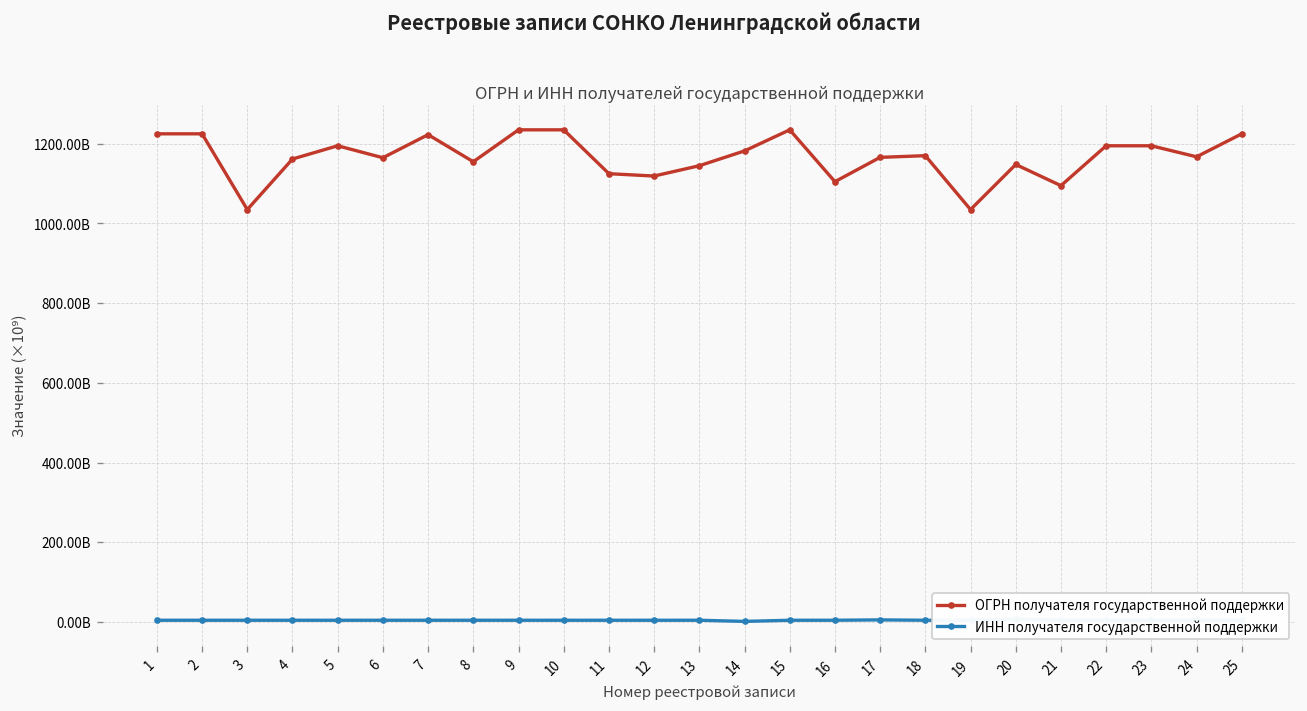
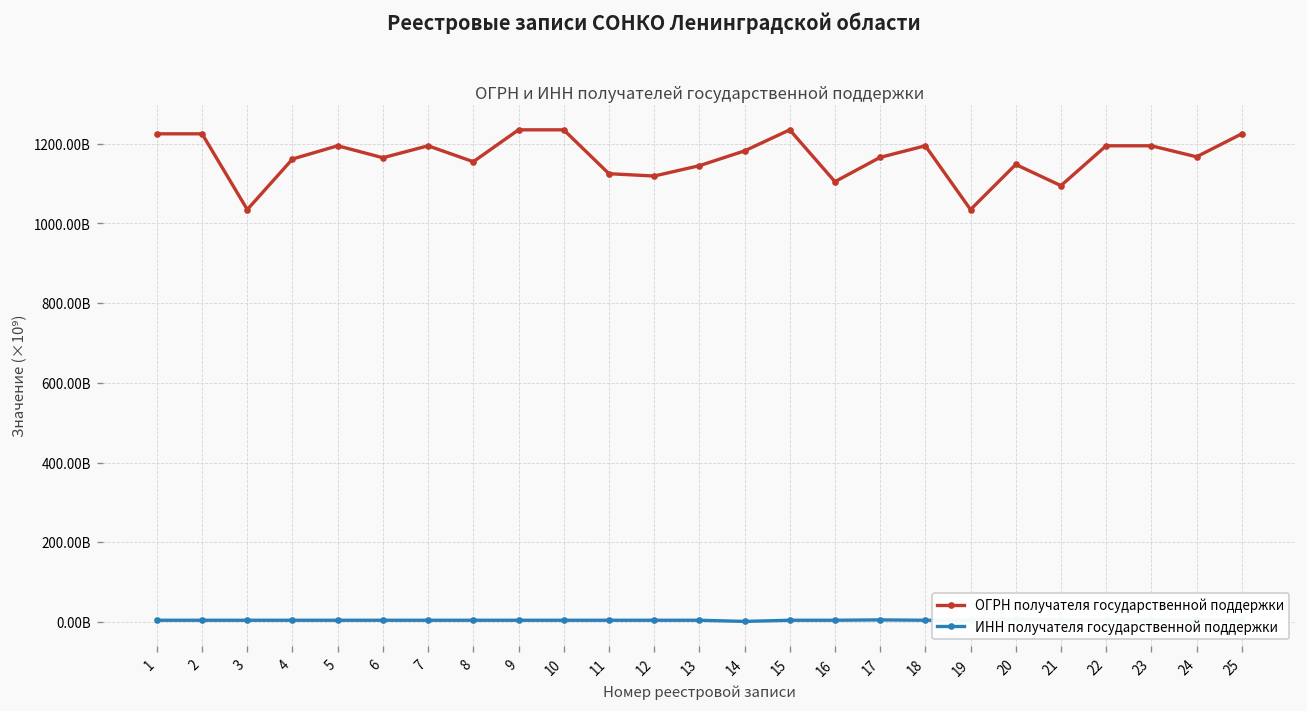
  {
    "ОГРН получателя государственной поддержки": {
      "1": 1220000000000,
      "2": 1220000000000,
      "3": 1030000000000,
      "4": 1160000000000,
      "5": 1190000000000,
      "6": 1160000000000,
-     "7": 1220000000000,
+     "7": 1190000000000,
      "8": 1150000000000,
      "9": 1230000000000,
      "10": 1230000000000,
      "11": 1120000000000,
      "12": 1120000000000,
      "13": 1140000000000,
      "14": 1180000000000,
      "15": 1230000000000,
      "16": 1100000000000,
      "17": 1170000000000,
-     "18": 1170000000000,
+     "18": 1190000000000,
      "19": 1030000000000,
      "20": 1150000000000,
      "21": 1090000000000,
      "22": 1190000000000,
      "23": 1190000000000,
      "24": 1170000000000,
      "25": 1220000000000
    },
    "ИНН получателя государственной поддержки": {
      "1": 0,
      "2": 0,
      "3": 0,
      "4": 0,
      "5": 0,
      "6": 0,
      "7": 0,
      "8": 0,
      "9": 0,
      "10": 0,
      "11": 0,
      "12": 0,
      "13": 0,
      "14": 0,
      "15": 0,
      "16": 0,
      "17": 10000000000,
      "18": 0
    }
  }
